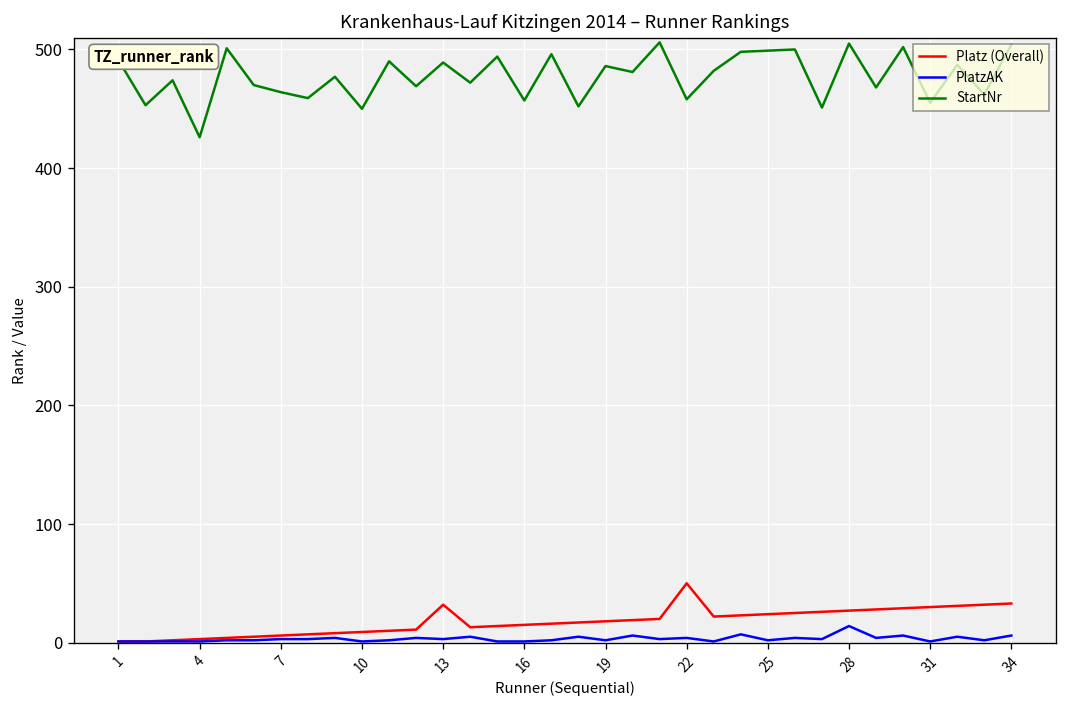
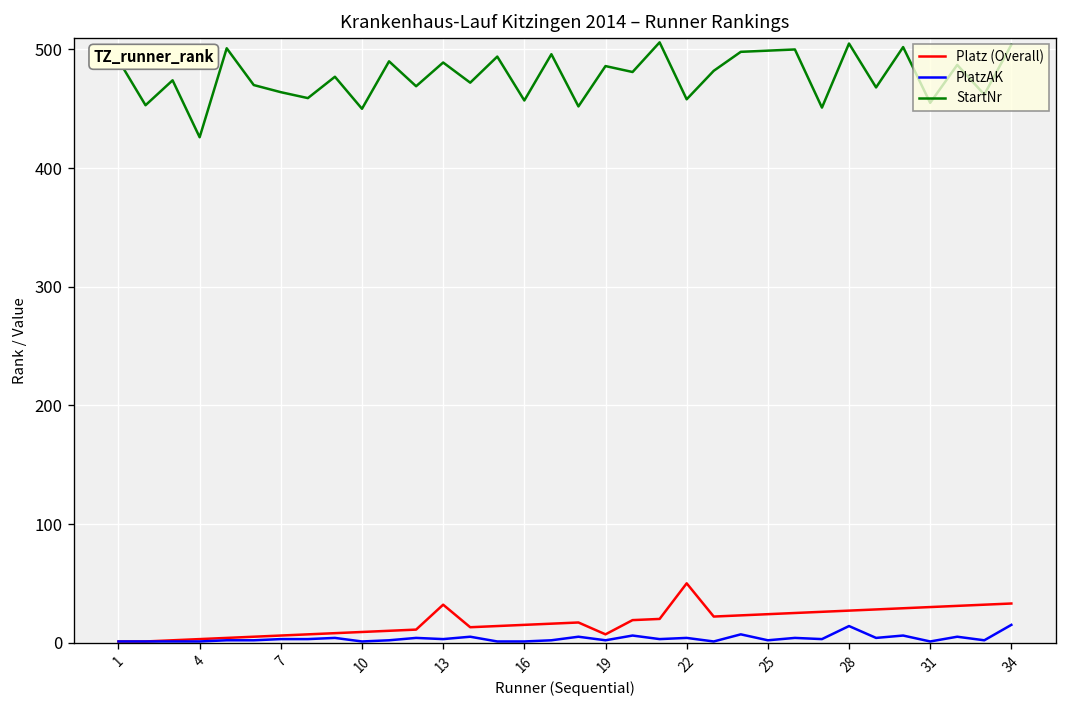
  {
    "Platz (Overall)": {
      "7": 10,
      "10": 10,
      "13": 30,
      "16": 20,
-     "19": 20,
+     "19": 10,
      "22": 50,
      "25": 20,
      "28": 30,
      "31": 30,
      "34": 30
    },
    "PlatzAK": {
      "7": 0,
      "10": 0,
      "13": 0,
      "16": 0,
      "19": 0,
      "22": 0,
      "25": 0,
      "28": 10,
      "31": 0,
-     "34": 10
+     "34": 20
    },
    "StartNr": {
      "4": 430,
      "7": 460,
      "10": 450,
      "13": 490,
      "16": 460,
      "19": 490,
      "22": 460,
      "25": 500,
      "28": 510
    }
  }
